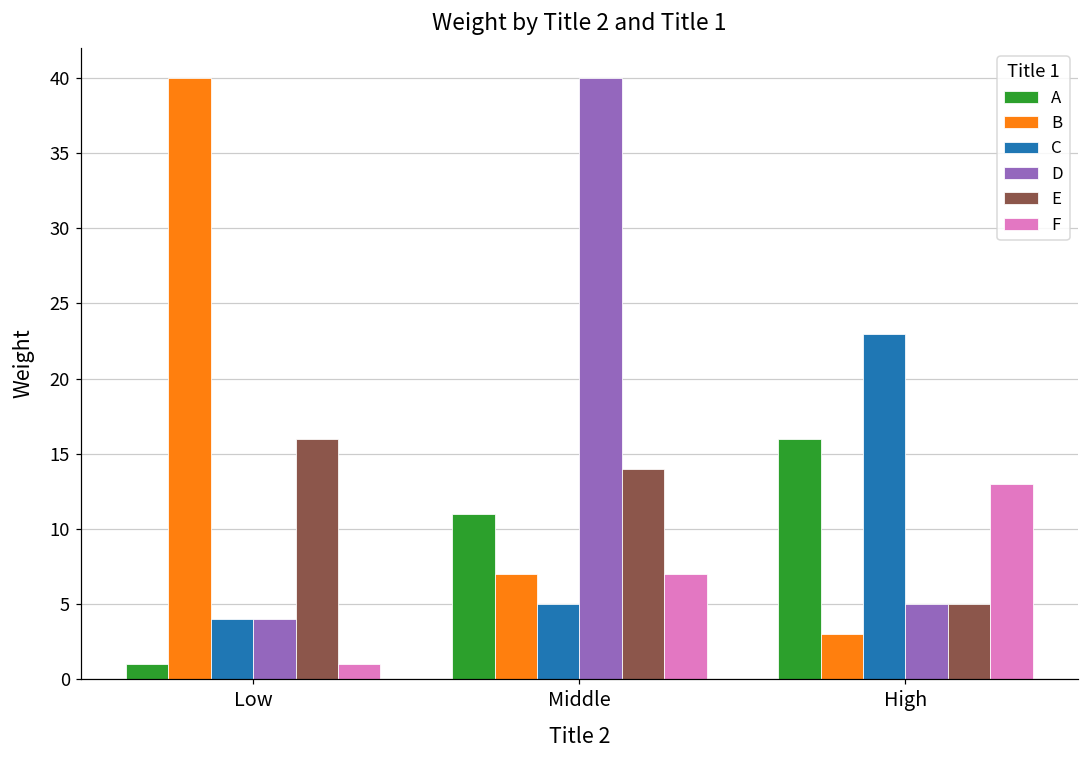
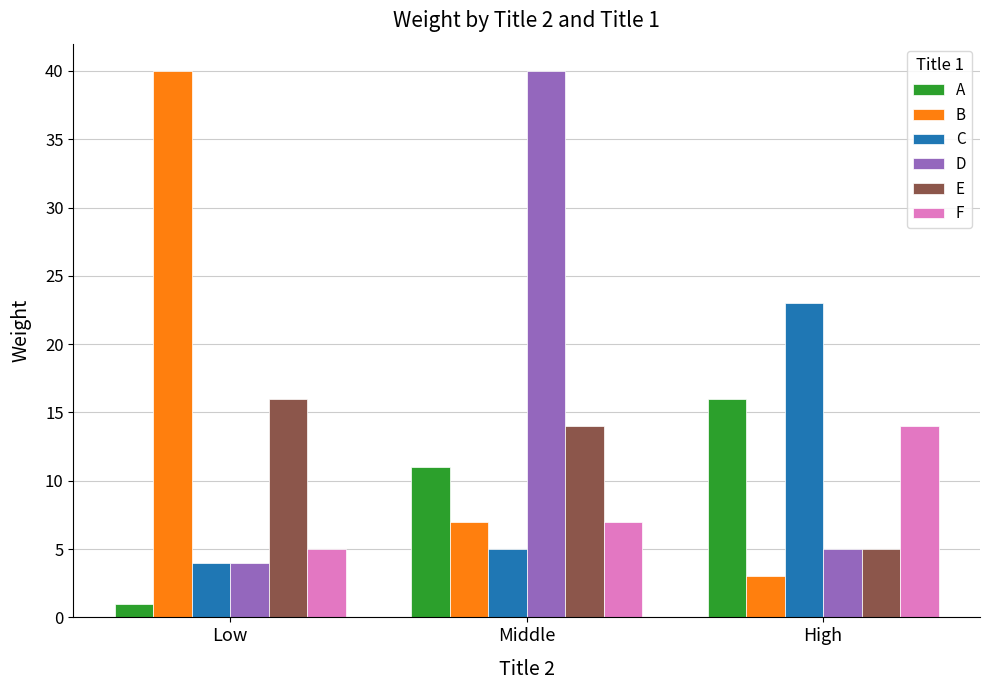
  {
    "A": {
      "Low": 1,
      "Middle": 11,
      "High": 16
    },
    "B": {
      "Low": 40,
      "Middle": 7,
      "High": 3
    },
    "C": {
      "Low": 4,
      "Middle": 5,
      "High": 23
    },
    "D": {
      "Low": 4,
      "Middle": 40,
      "High": 5
    },
    "E": {
      "Low": 16,
      "Middle": 14,
      "High": 5
    },
    "F": {
-     "Low": 1,
+     "Low": 5,
      "Middle": 7,
-     "High": 13
+     "High": 14
    }
  }
